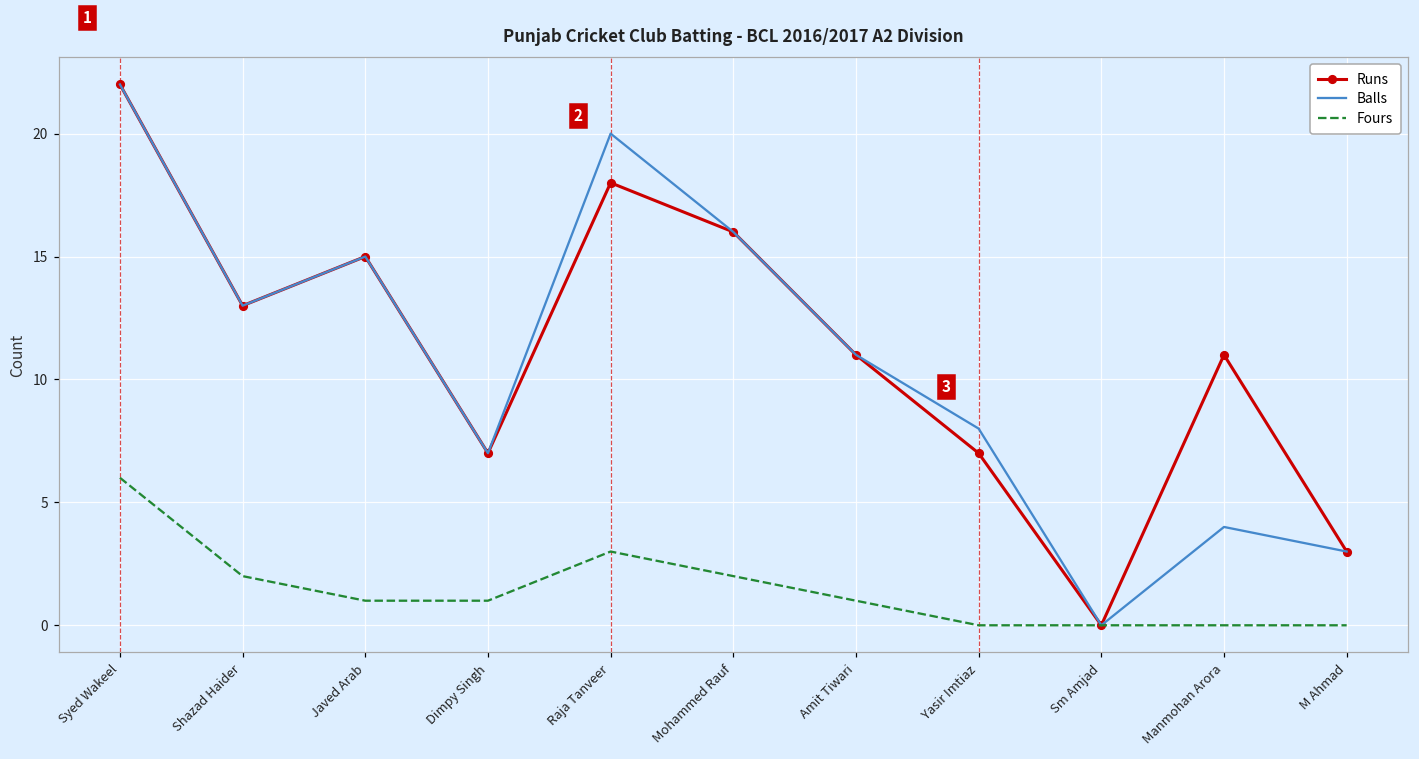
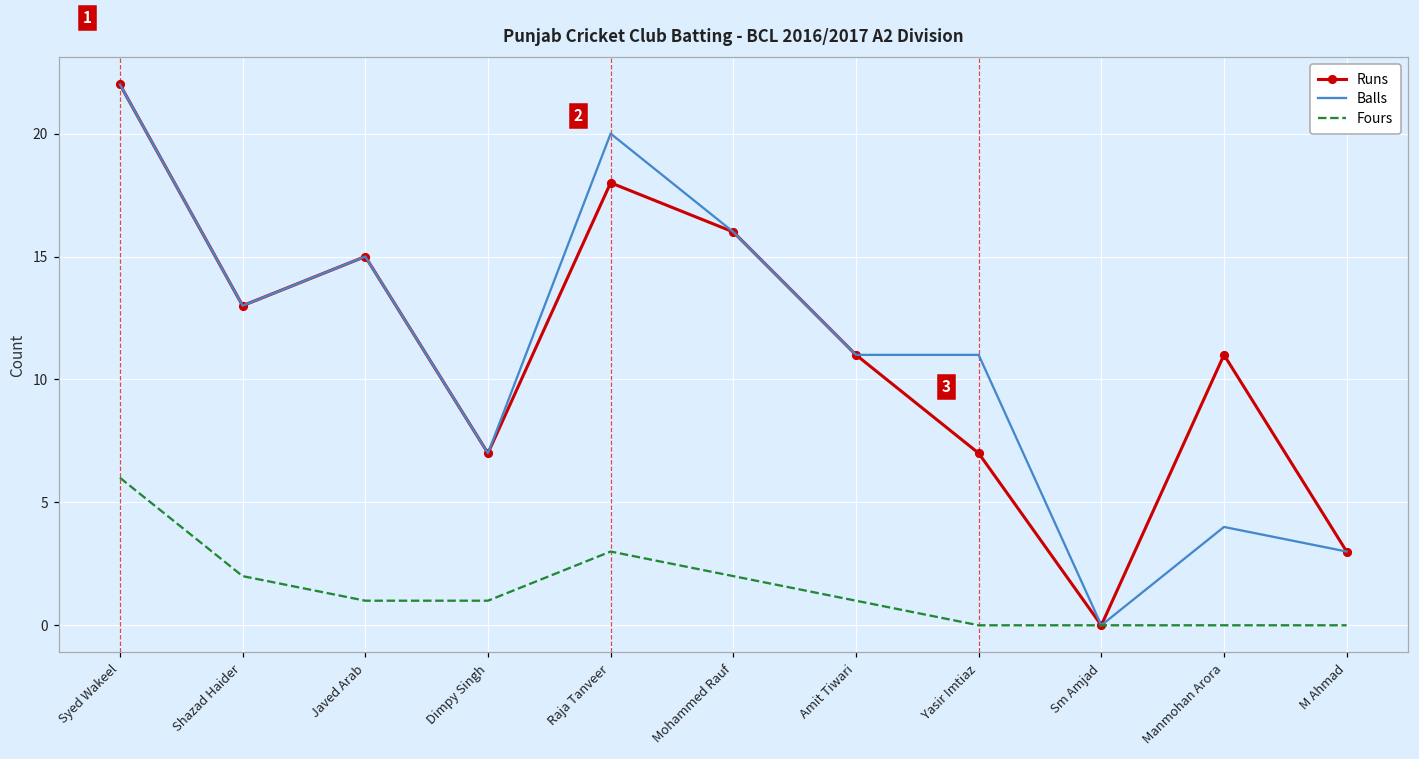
  {
    "Runs": {
      "Raja Tanveer": 18,
      "Yasir Imtiaz": 7,
      "Manmohan Arora": 11
    },
    "Balls": {
      "Raja Tanveer": 20,
-     "Yasir Imtiaz": 8,
+     "Yasir Imtiaz": 11,
      "Manmohan Arora": 4
    },
    "Fours": {
      "Syed Wakeel": 6,
      "Shazad Haider": 2,
      "Javed Arab": 1,
      "Dimpy Singh": 1,
      "Raja Tanveer": 3,
      "Mohammed Rauf": 2,
      "Amit Tiwari": 1,
      "Yasir Imtiaz": 0,
      "Manmohan Arora": 0,
      "M Ahmad": 0
    }
  }
